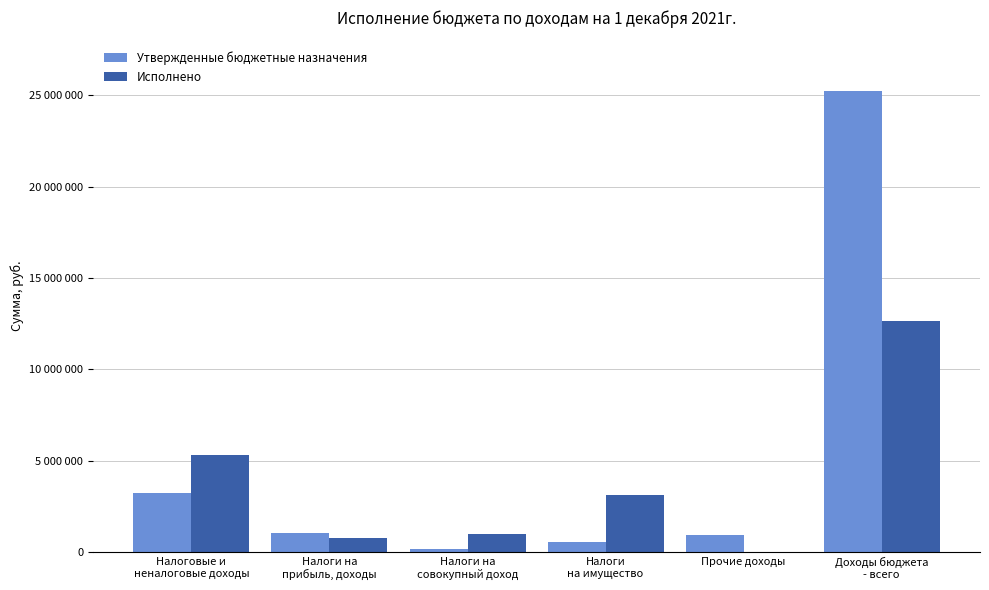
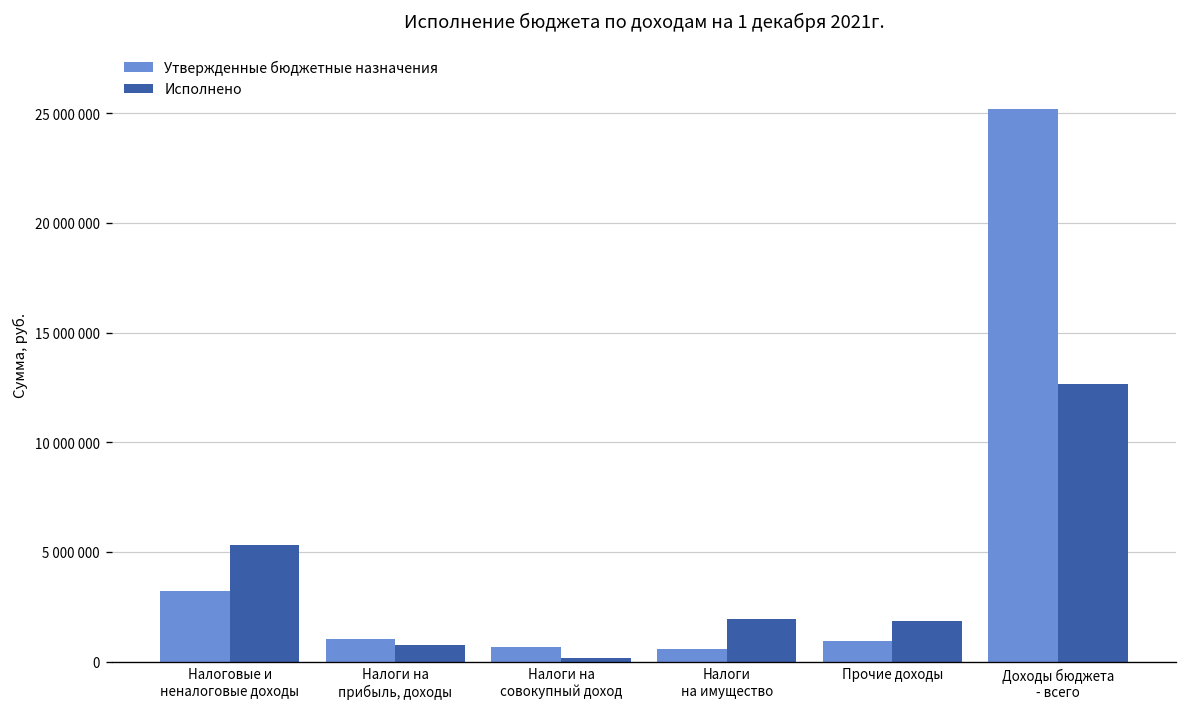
  {
    "Утвержденные бюджетные назначения": {
      "Налоговые и неналоговые доходы": 3200000,
      "Налоги на прибыль, доходы": 1000000,
-     "Налоги на совокупный доход": 200000,
+     "Налоги на совокупный доход": 700000,
      "Налоги на имущество": 600000,
      "Прочие доходы": 900000,
      "Доходы бюджета - всего": 25200000
    },
    "Исполнено": {
      "Налоговые и неналоговые доходы": 5300000,
      "Налоги на прибыль, доходы": 800000,
-     "Налоги на совокупный доход": 1000000,
-     "Налоги на имущество": 3200000,
-     "Прочие доходы": 0,
+     "Налоги на совокупный доход": 200000,
+     "Налоги на имущество": 2000000,
+     "Прочие доходы": 1800000,
      "Доходы бюджета - всего": 12700000
    }
  }
